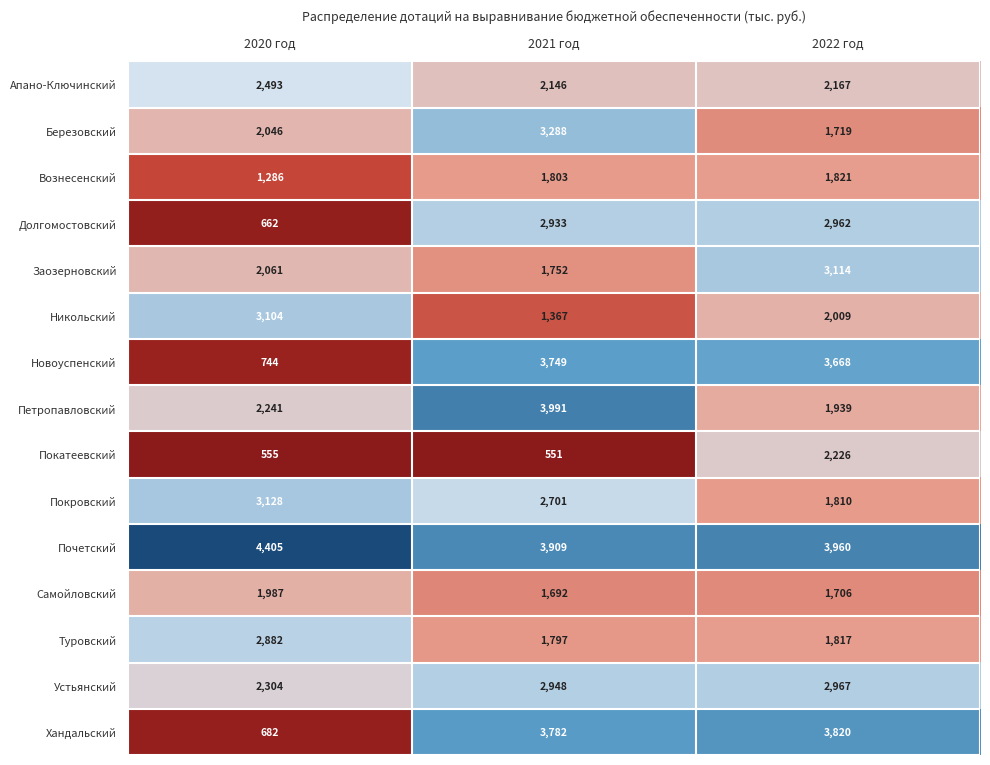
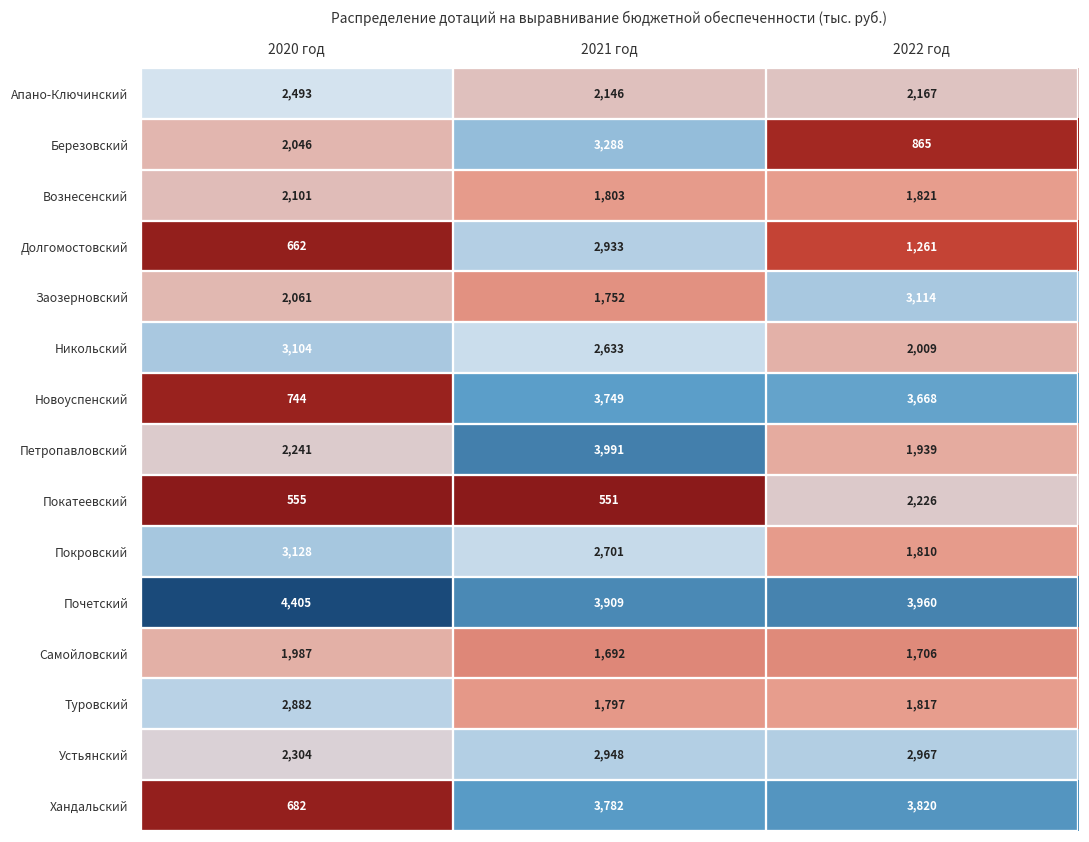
  {
    "Апано-Ключинский": {
      "2020 год": "2,493",
      "2021 год": "2,146",
      "2022 год": "2,167"
    },
    "Березовский": {
      "2020 год": "2,046",
      "2021 год": "3,288",
-     "2022 год": "1,719"
+     "2022 год": "865"
    },
    "Вознесенский": {
-     "2020 год": "1,286",
+     "2020 год": "2,101",
      "2021 год": "1,803",
      "2022 год": "1,821"
    },
    "Долгомостовский": {
      "2020 год": "662",
      "2021 год": "2,933",
-     "2022 год": "2,962"
+     "2022 год": "1,261"
    },
    "Заозерновский": {
      "2020 год": "2,061",
      "2021 год": "1,752",
      "2022 год": "3,114"
    },
    "Никольский": {
      "2020 год": "3,104",
-     "2021 год": "1,367",
+     "2021 год": "2,633",
      "2022 год": "2,009"
    },
    "Новоуспенский": {
      "2020 год": "744",
      "2021 год": "3,749",
      "2022 год": "3,668"
    },
    "Петропавловский": {
      "2020 год": "2,241",
      "2021 год": "3,991",
      "2022 год": "1,939"
    },
    "Покатеевский": {
      "2020 год": "555",
      "2021 год": "551",
      "2022 год": "2,226"
    },
    "Покровский": {
      "2020 год": "3,128",
      "2021 год": "2,701",
      "2022 год": "1,810"
    },
    "Почетский": {
      "2020 год": "4,405",
      "2021 год": "3,909",
      "2022 год": "3,960"
    },
    "Самойловский": {
      "2020 год": "1,987",
      "2021 год": "1,692",
      "2022 год": "1,706"
    },
    "Туровский": {
      "2020 год": "2,882",
      "2021 год": "1,797",
      "2022 год": "1,817"
    },
    "Устьянский": {
      "2020 год": "2,304",
      "2021 год": "2,948",
      "2022 год": "2,967"
    },
    "Хандальский": {
      "2020 год": "682",
      "2021 год": "3,782",
      "2022 год": "3,820"
    }
  }
